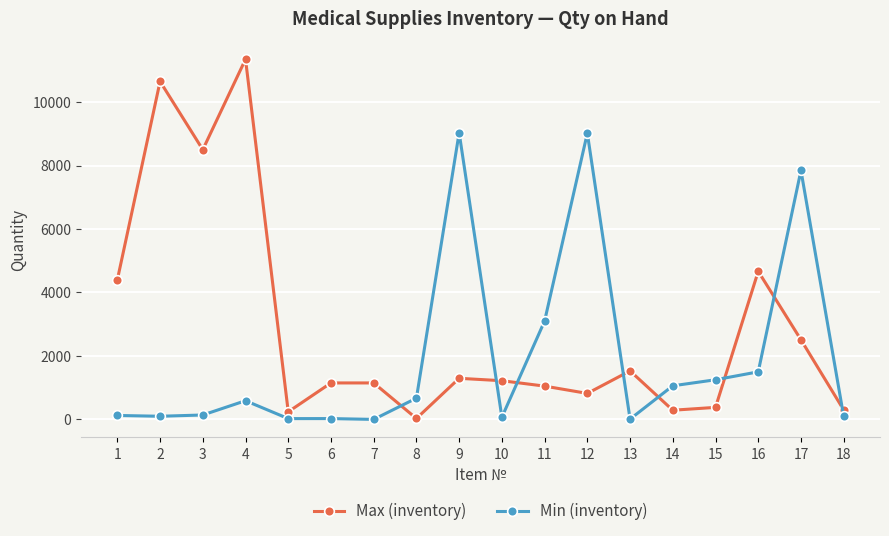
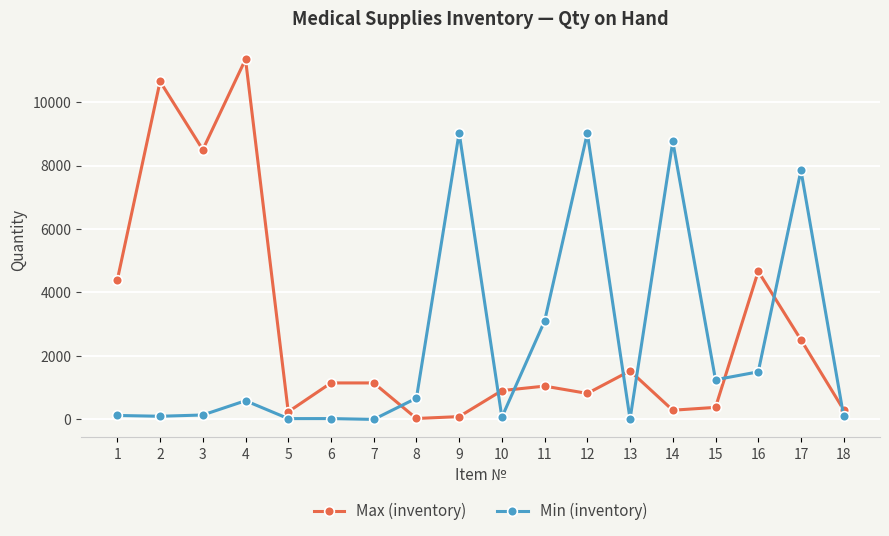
  {
    "Max (inventory)": {
      "1": 4400,
      "2": 10700,
      "3": 8500,
      "4": 11400,
      "5": 200,
      "6": 1200,
      "7": 1200,
      "8": 0,
-     "9": 1300,
-     "10": 1200,
+     "9": 100,
+     "10": 900,
      "11": 1100,
      "12": 800,
      "13": 1500,
      "14": 300,
      "15": 400,
      "16": 4700,
      "17": 2500,
      "18": 300
    },
    "Min (inventory)": {
      "1": 100,
      "2": 100,
      "3": 100,
      "4": 600,
      "5": 0,
      "6": 0,
      "7": 0,
      "8": 700,
      "9": 9000,
      "10": 100,
      "11": 3100,
      "12": 9000,
      "13": 0,
-     "14": 1100,
+     "14": 8800,
      "15": 1300,
      "16": 1500,
      "17": 7800,
      "18": 100
    }
  }
